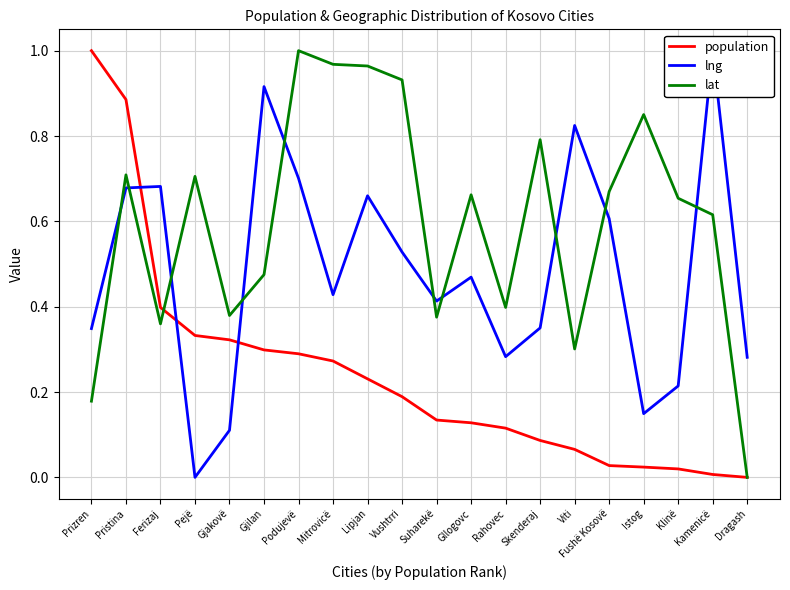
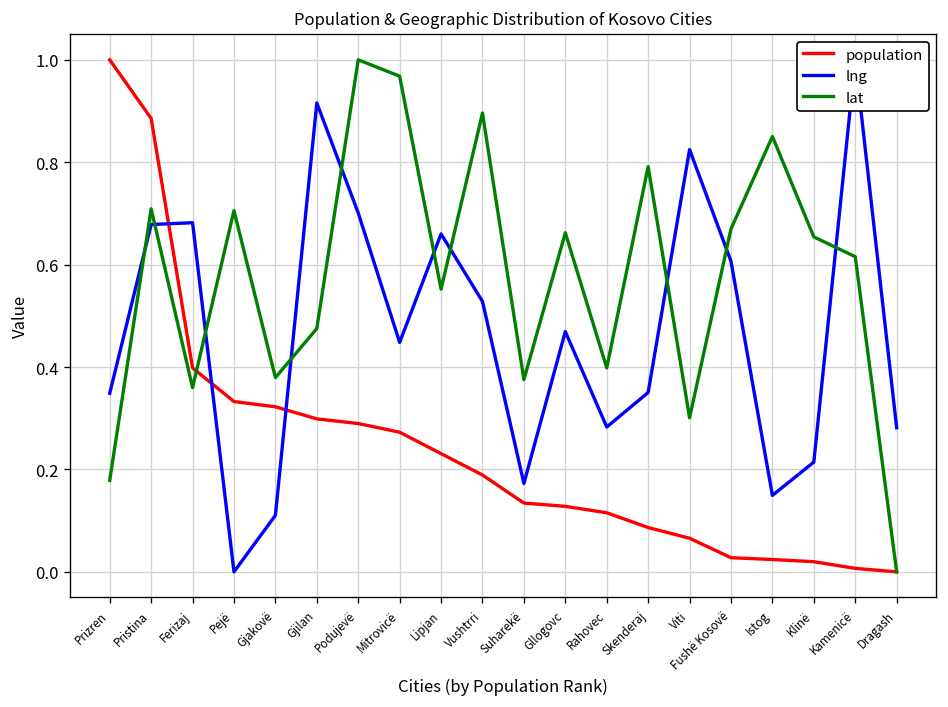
  {
    "population": {
      "Prizren": 1.00,
      "Pristina": 0.89,
      "Ferizaj": 0.40,
      "Pejë": 0.33,
      "Gjakovë": 0.32,
      "Gjilan": 0.30,
      "Podujevë": 0.29,
      "Mitrovicë": 0.27,
      "Lipjan": 0.23,
      "Vushtrri": 0.19,
      "Suharekë": 0.13,
      "Gllogovc": 0.13,
      "Rahovec": 0.12,
      "Skenderaj": 0.09,
      "Viti": 0.07,
      "Fushë Kosovë": 0.03,
      "Istog": 0.02,
      "Klinë": 0.02,
      "Kamenicë": 0.01
    },
    "lng": {
      "Prizren": 0.35,
      "Pristina": 0.68,
      "Ferizaj": 0.68,
      "Pejë": 0.00,
      "Gjakovë": 0.11,
      "Gjilan": 0.92,
      "Podujevë": 0.70,
-     "Mitrovicë": 0.43,
+     "Mitrovicë": 0.45,
      "Lipjan": 0.66,
      "Vushtrri": 0.53,
-     "Suharekë": 0.41,
+     "Suharekë": 0.17,
      "Gllogovc": 0.47,
      "Rahovec": 0.28,
      "Skenderaj": 0.35,
      "Viti": 0.82,
      "Fushë Kosovë": 0.61,
      "Istog": 0.15,
      "Klinë": 0.21,
      "Dragash": 0.28
    },
    "lat": {
      "Prizren": 0.18,
      "Pristina": 0.71,
      "Ferizaj": 0.36,
      "Pejë": 0.71,
      "Gjakovë": 0.38,
      "Gjilan": 0.48,
      "Podujevë": 1.00,
      "Mitrovicë": 0.97,
-     "Lipjan": 0.96,
-     "Vushtrri": 0.93,
+     "Lipjan": 0.55,
+     "Vushtrri": 0.90,
      "Suharekë": 0.38,
      "Gllogovc": 0.66,
      "Rahovec": 0.40,
      "Skenderaj": 0.79,
      "Viti": 0.30,
      "Fushë Kosovë": 0.67,
      "Istog": 0.85,
      "Klinë": 0.65,
      "Kamenicë": 0.62
    }
  }
